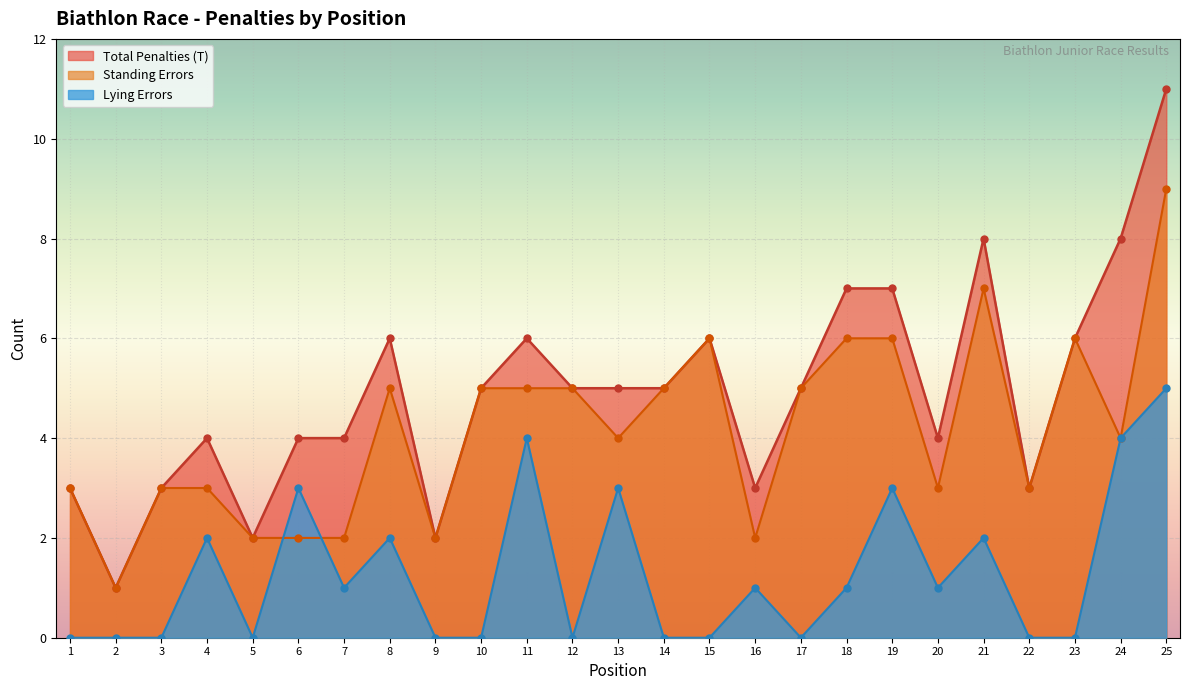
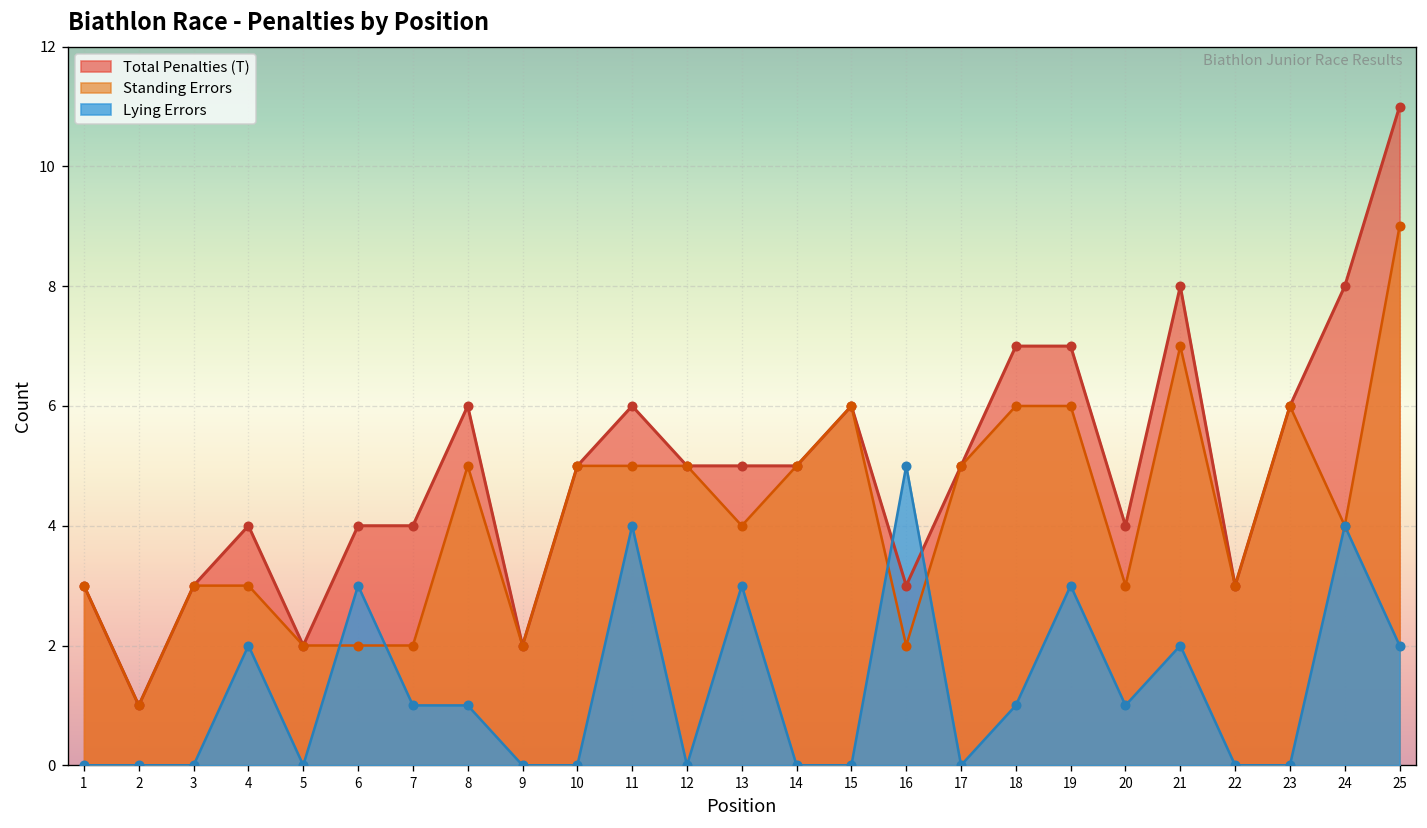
  {
    "Lying Errors": {
      "1": 0,
      "2": 0,
      "3": 0,
      "4": 2,
      "5": 0,
      "6": 3,
      "7": 1,
-     "8": 2,
+     "8": 1,
      "9": 0,
      "10": 0,
      "11": 4,
      "12": 0,
      "13": 3,
      "14": 0,
      "15": 0,
-     "16": 1,
+     "16": 5,
      "17": 0,
      "18": 1,
      "19": 3,
      "20": 1,
      "21": 2,
      "22": 0,
      "23": 0,
-     "25": 5
+     "25": 2
    }
  }
